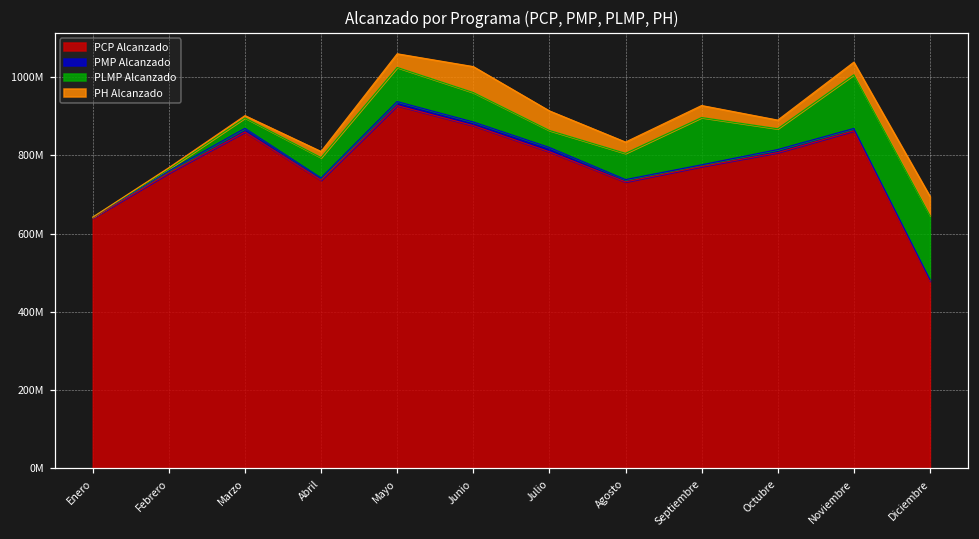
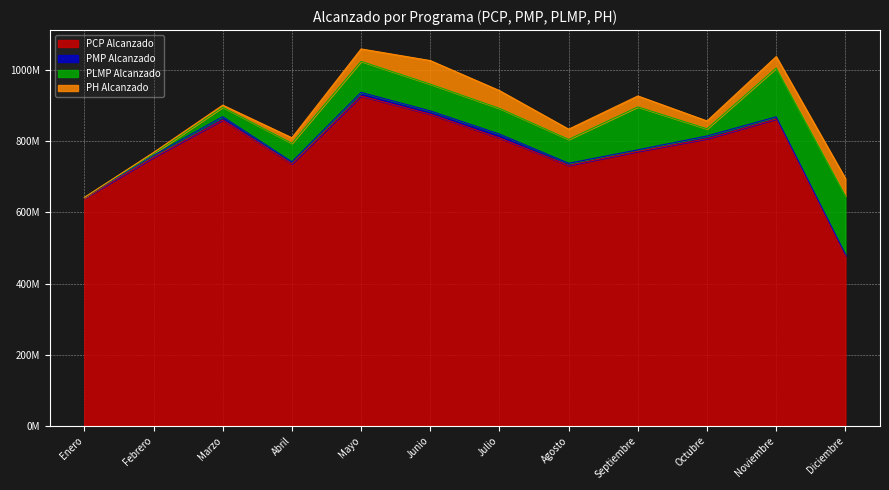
  {
    "PCP Alcanzado": {
      "Marzo": 860000000,
      "Mayo": 930000000,
      "Junio": 880000000,
      "Julio": 810000000,
      "Octubre": 810000000
    },
    "PMP Alcanzado": {
      "Marzo": 10000000,
      "Mayo": 10000000,
      "Junio": 10000000,
      "Julio": 10000000,
      "Octubre": 10000000
    },
    "PLMP Alcanzado": {
      "Abril": 50000000,
      "Mayo": 90000000,
      "Junio": 80000000,
-     "Julio": 40000000,
+     "Julio": 70000000,
      "Agosto": 70000000,
      "Septiembre": 120000000,
-     "Octubre": 50000000,
+     "Octubre": 20000000,
      "Noviembre": 140000000,
      "Diciembre": 160000000
    },
    "PH Alcanzado": {
      "Abril": 20000000,
      "Mayo": 30000000,
      "Junio": 70000000,
      "Julio": 50000000,
      "Agosto": 30000000,
      "Septiembre": 30000000,
      "Octubre": 20000000,
      "Noviembre": 30000000,
      "Diciembre": 50000000
    }
  }
